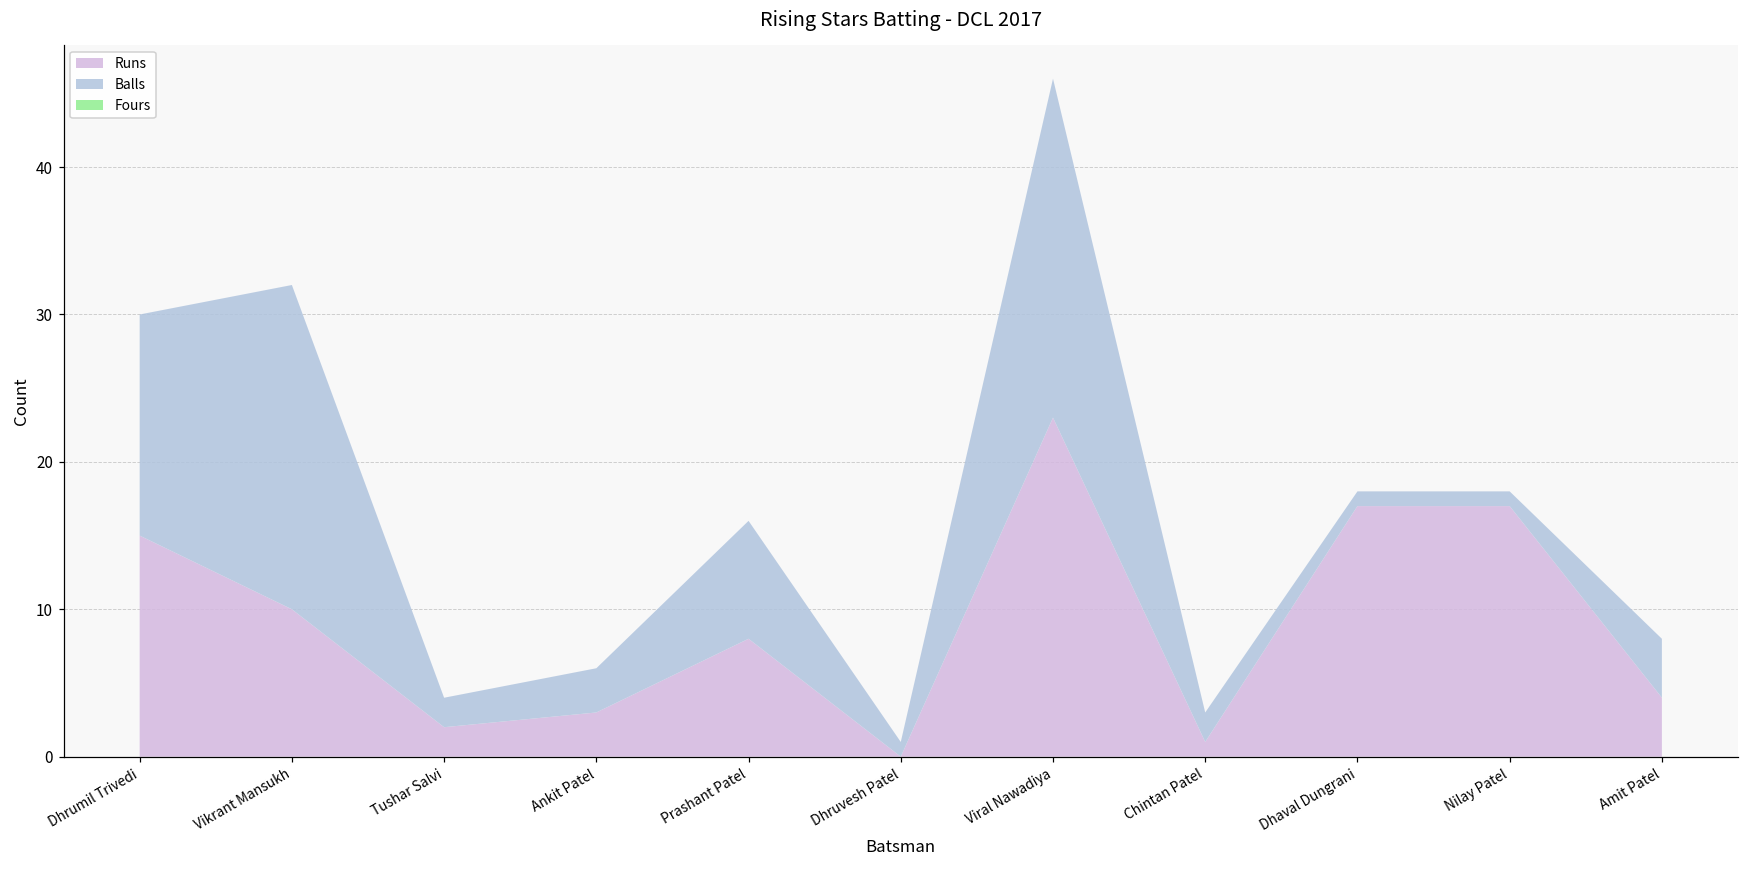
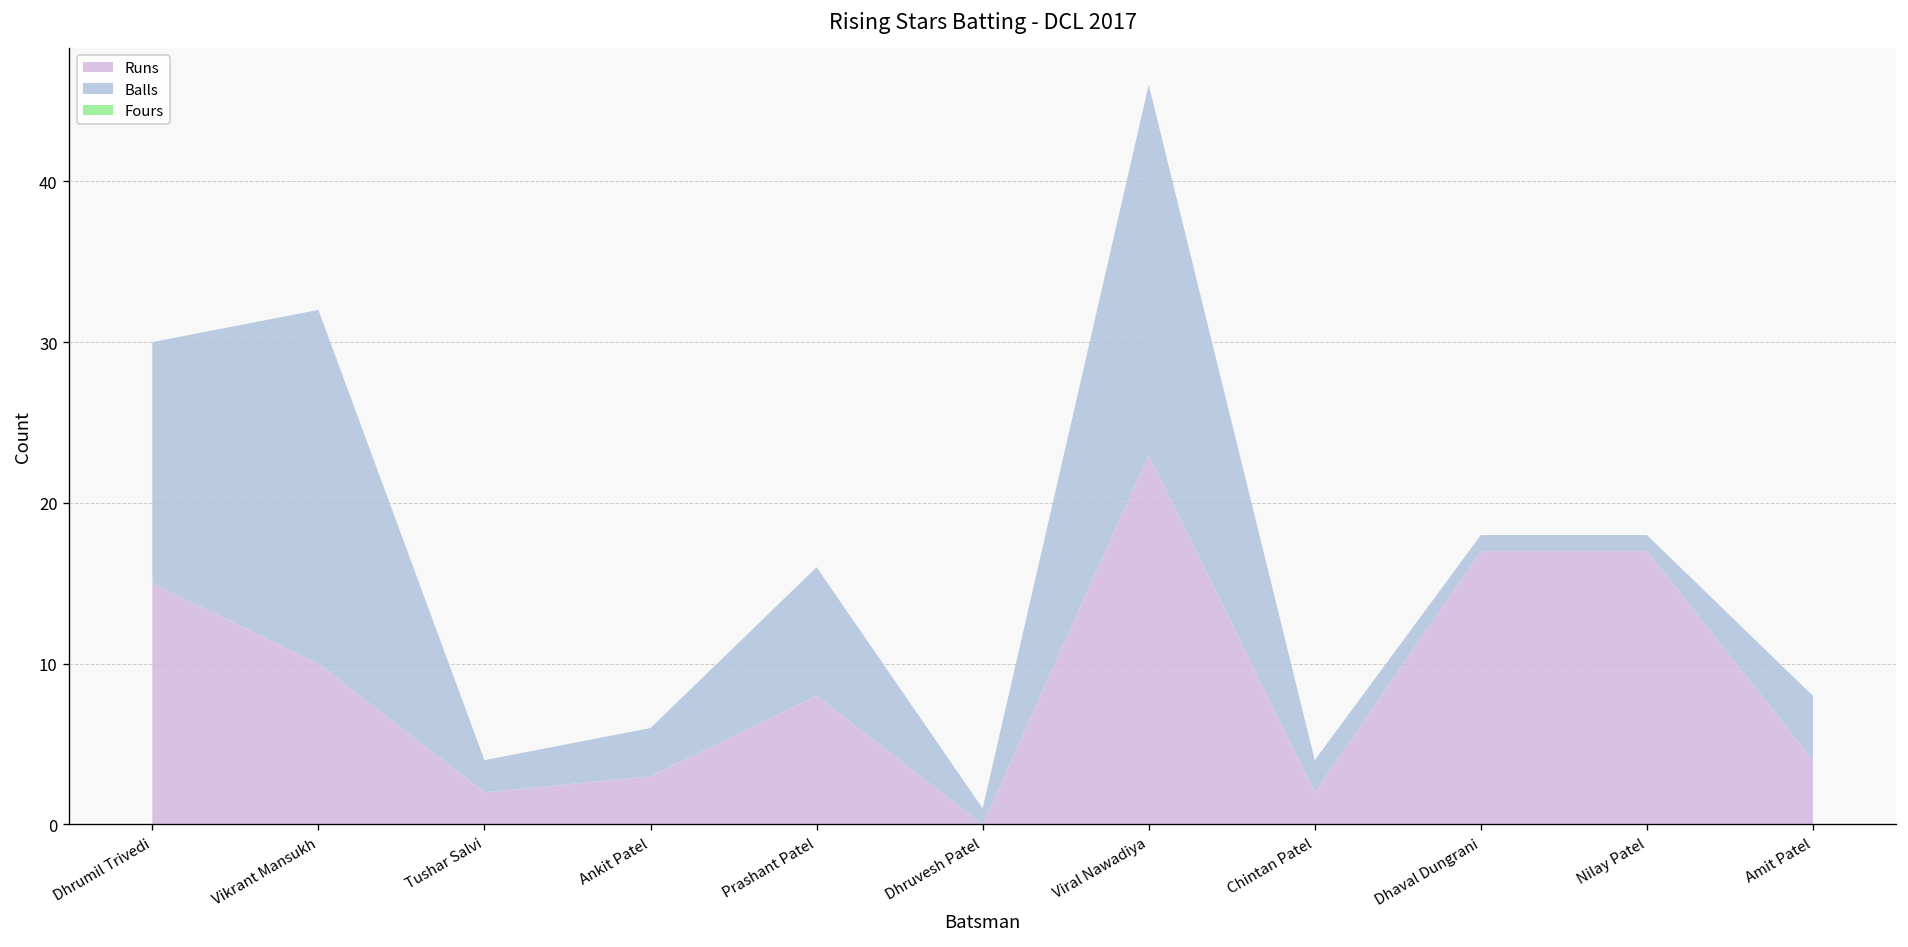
  {
    "Runs": {
      "Dhrumil Trivedi": 15,
      "Vikrant Mansukh": 10,
      "Tushar Salvi": 2,
      "Ankit Patel": 3,
      "Prashant Patel": 8,
      "Dhruvesh Patel": 0,
      "Viral Nawadiya": 23,
-     "Chintan Patel": 1,
+     "Chintan Patel": 2,
      "Dhaval Dungrani": 17,
      "Nilay Patel": 17,
      "Amit Patel": 4
    }
  }
